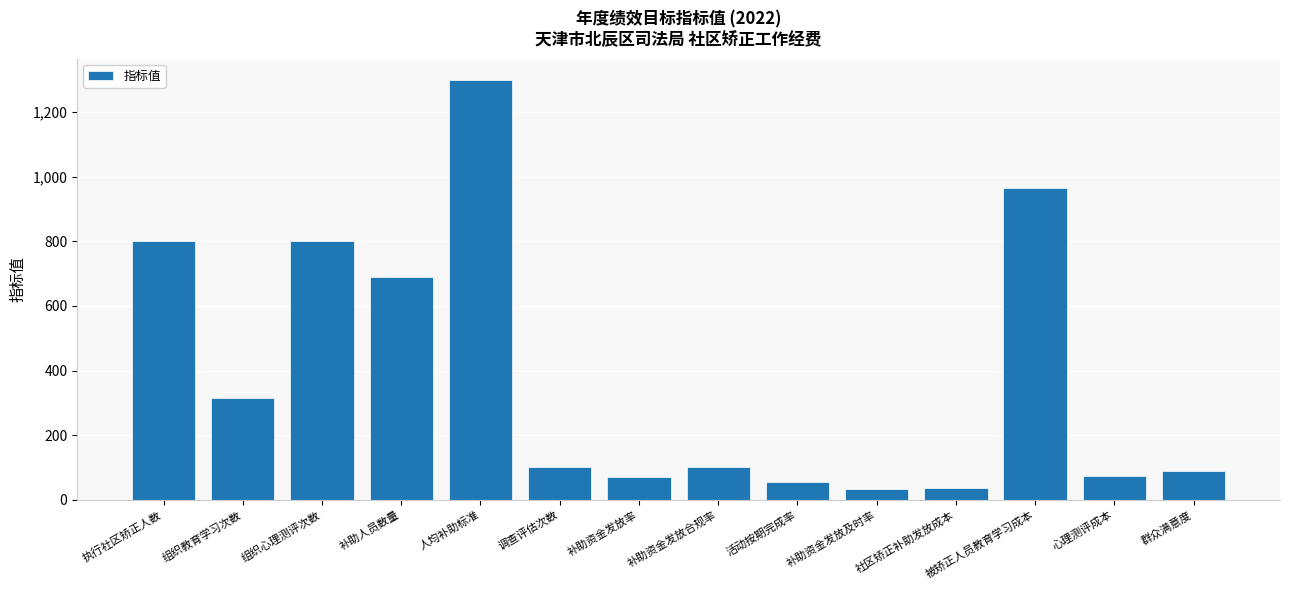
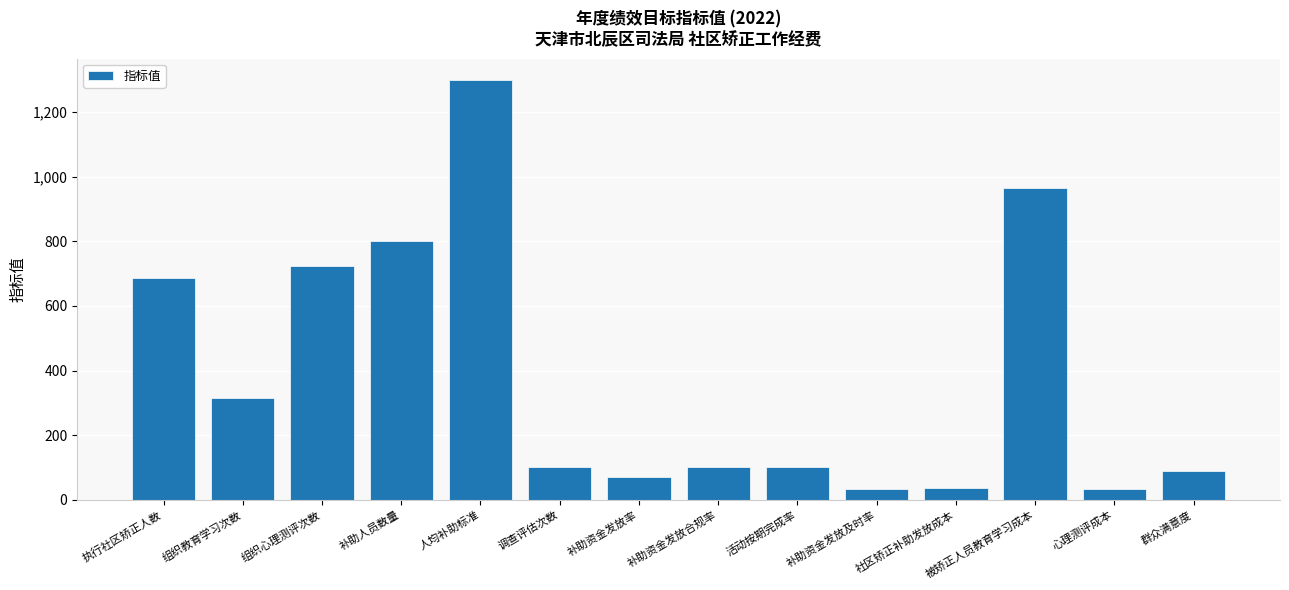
  {
-   "执行社区矫正人数": "800",
+   "执行社区矫正人数": "690",
    "组织教育学习次数": "320",
-   "组织心理测评次数": "800",
-   "补助人员数量": "690",
+   "组织心理测评次数": "720",
+   "补助人员数量": "800",
    "人均补助标准": "1,300",
    "调查评估次数": "100",
    "补助资金发放率": "70",
    "补助资金发放合规率": "100",
-   "活动按期完成率": "50",
+   "活动按期完成率": "100",
    "补助资金发放及时率": "30",
    "社区矫正补助发放成本": "40",
    "被矫正人员教育学习成本": "960",
-   "心理测评成本": "70",
+   "心理测评成本": "30",
    "群众满意度": "90"
  }
